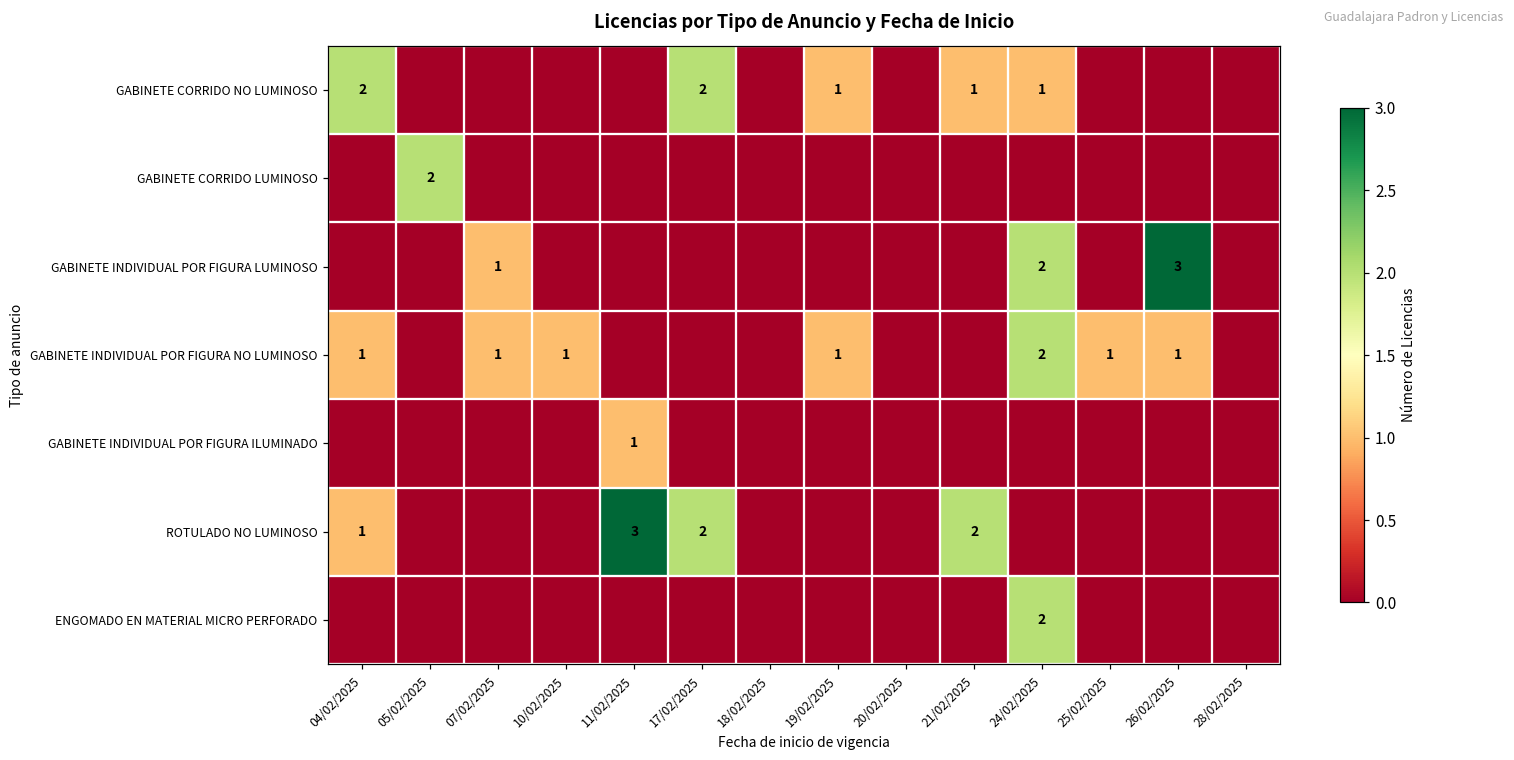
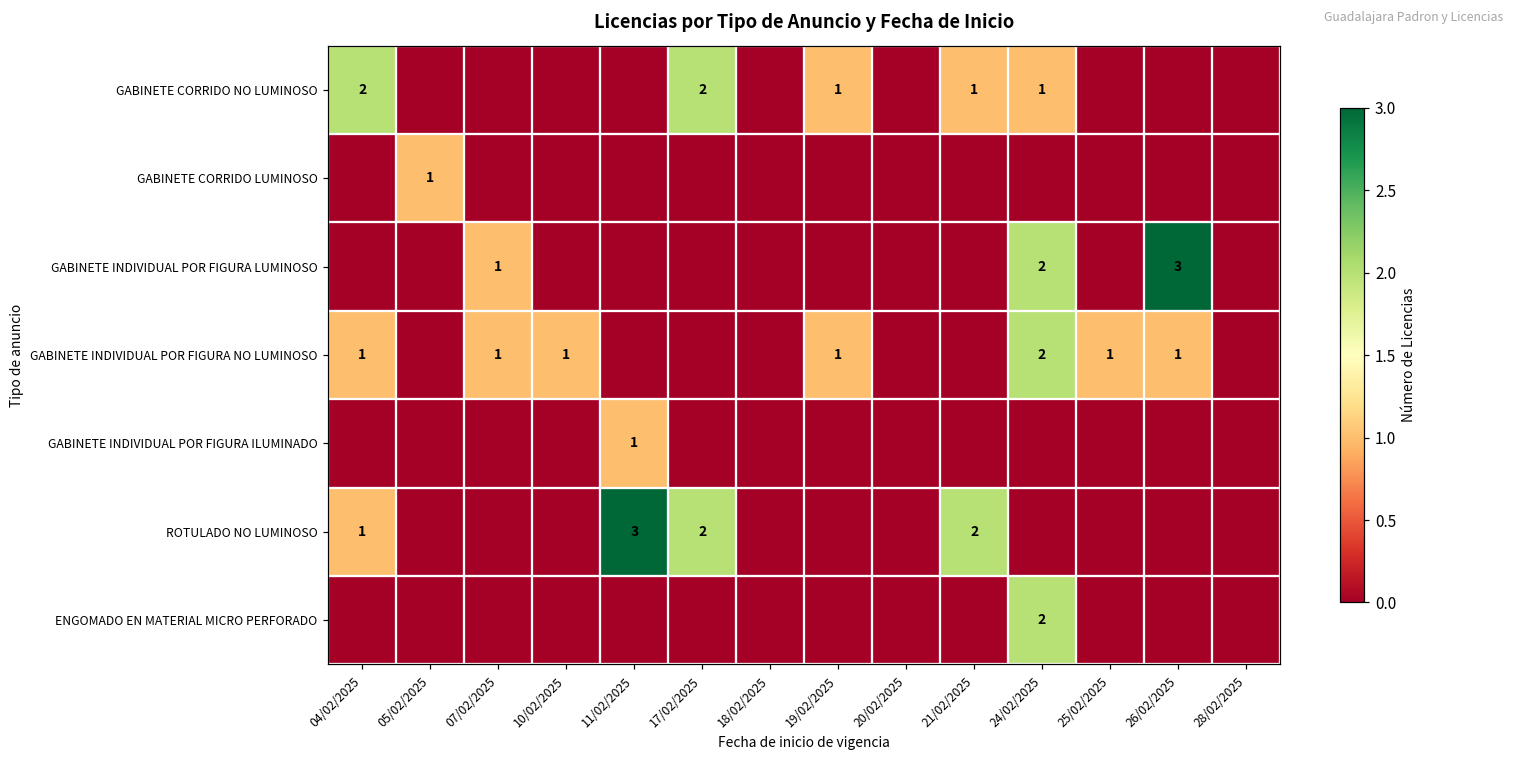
  {
    "GABINETE CORRIDO NO LUMINOSO": {
      "04/02/2025": 2,
      "17/02/2025": 2,
      "19/02/2025": 1,
      "21/02/2025": 1,
      "24/02/2025": 1
    },
    "GABINETE CORRIDO LUMINOSO": {
-     "05/02/2025": 2
+     "05/02/2025": 1
    },
    "GABINETE INDIVIDUAL POR FIGURA LUMINOSO": {
      "07/02/2025": 1,
      "24/02/2025": 2,
      "26/02/2025": 3
    },
    "GABINETE INDIVIDUAL POR FIGURA NO LUMINOSO": {
      "04/02/2025": 1,
      "07/02/2025": 1,
      "10/02/2025": 1,
      "19/02/2025": 1,
      "24/02/2025": 2,
      "25/02/2025": 1,
      "26/02/2025": 1
    },
    "GABINETE INDIVIDUAL POR FIGURA ILUMINADO": {
      "11/02/2025": 1
    },
    "ROTULADO NO LUMINOSO": {
      "04/02/2025": 1,
      "11/02/2025": 3,
      "17/02/2025": 2,
      "21/02/2025": 2
    },
    "ENGOMADO EN MATERIAL MICRO PERFORADO": {
      "24/02/2025": 2
    }
  }
